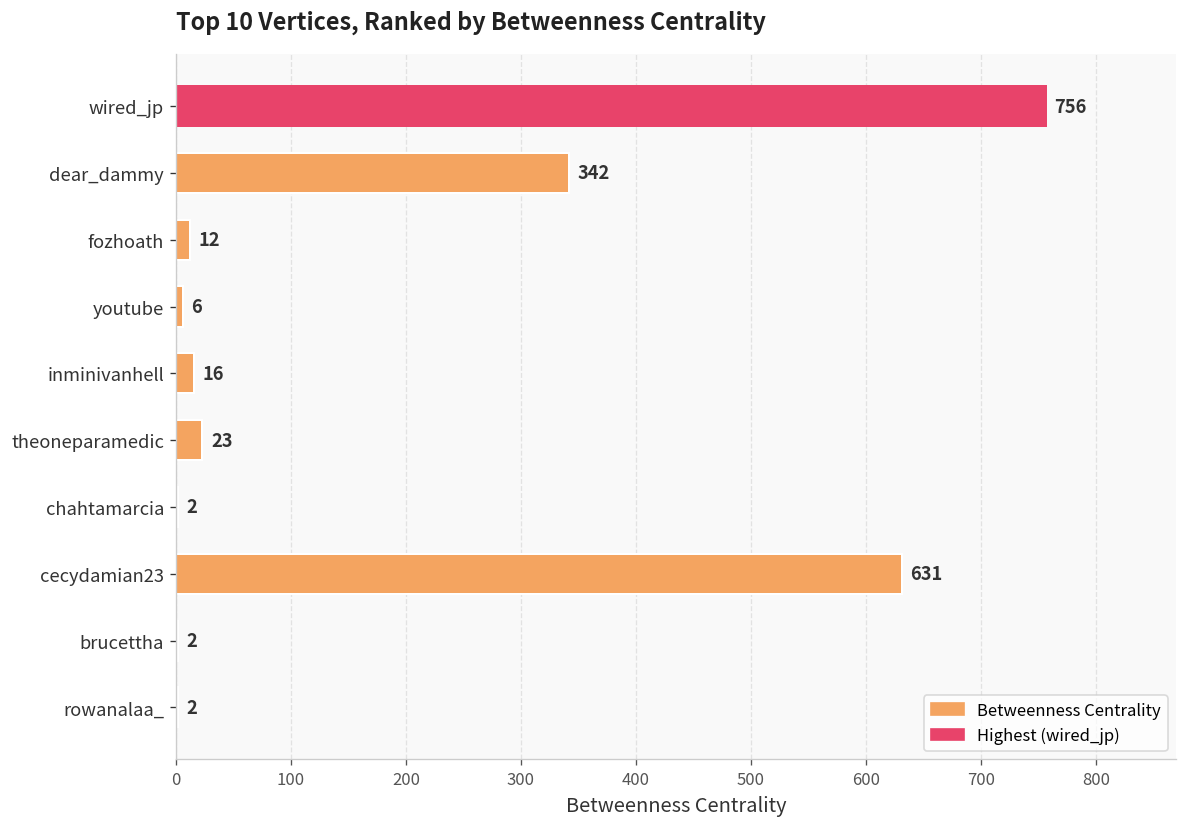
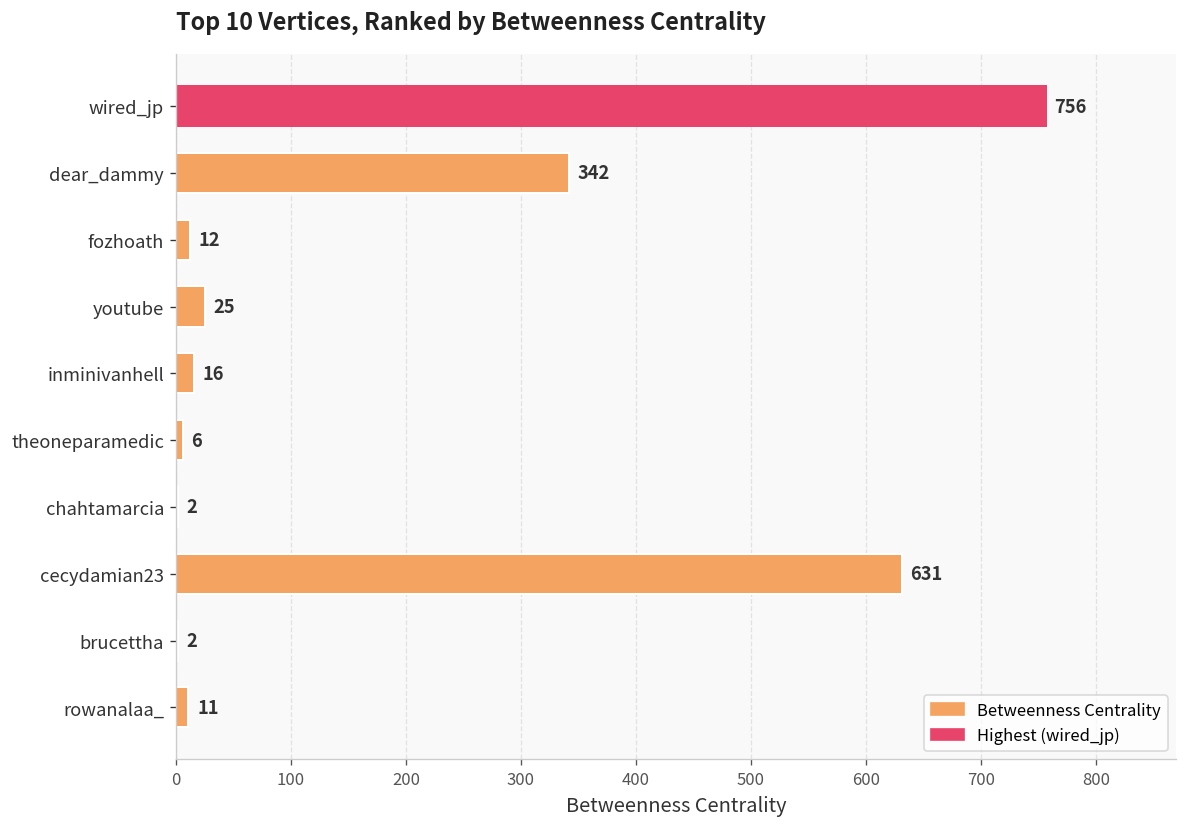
  {
    "wired_jp": 756,
    "dear_dammy": 342,
    "fozhoath": 12,
-   "youtube": 6,
+   "youtube": 25,
    "inminivanhell": 16,
-   "theoneparamedic": 23,
+   "theoneparamedic": 6,
    "chahtamarcia": 2,
    "cecydamian23": 631,
    "brucettha": 2,
-   "rowanalaa_": 2
+   "rowanalaa_": 11
  }
